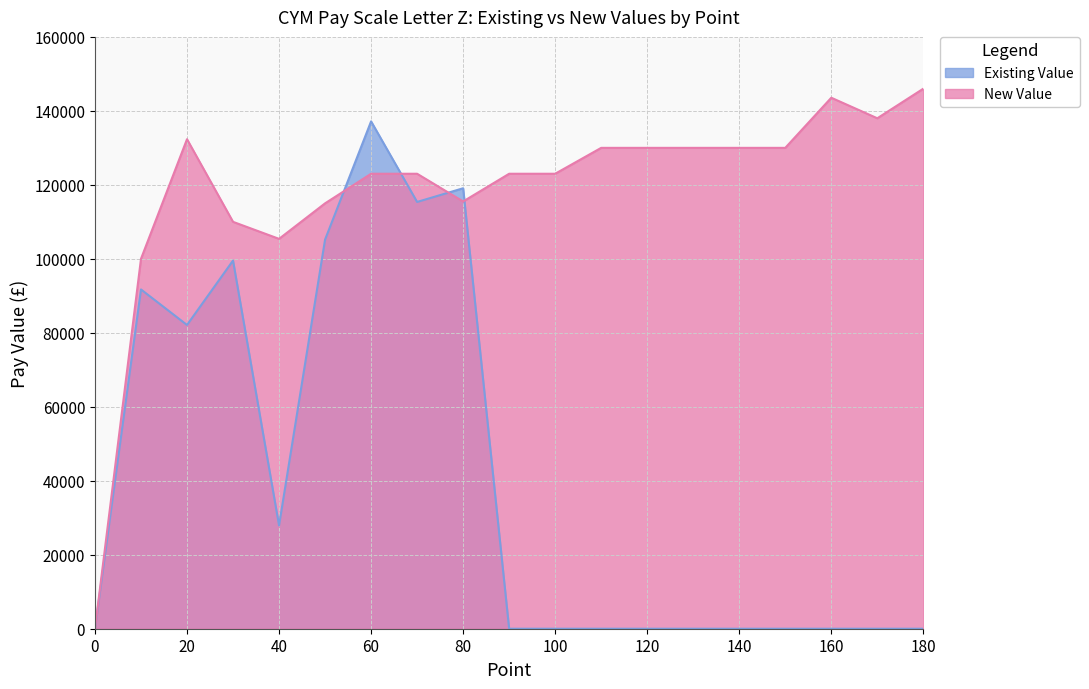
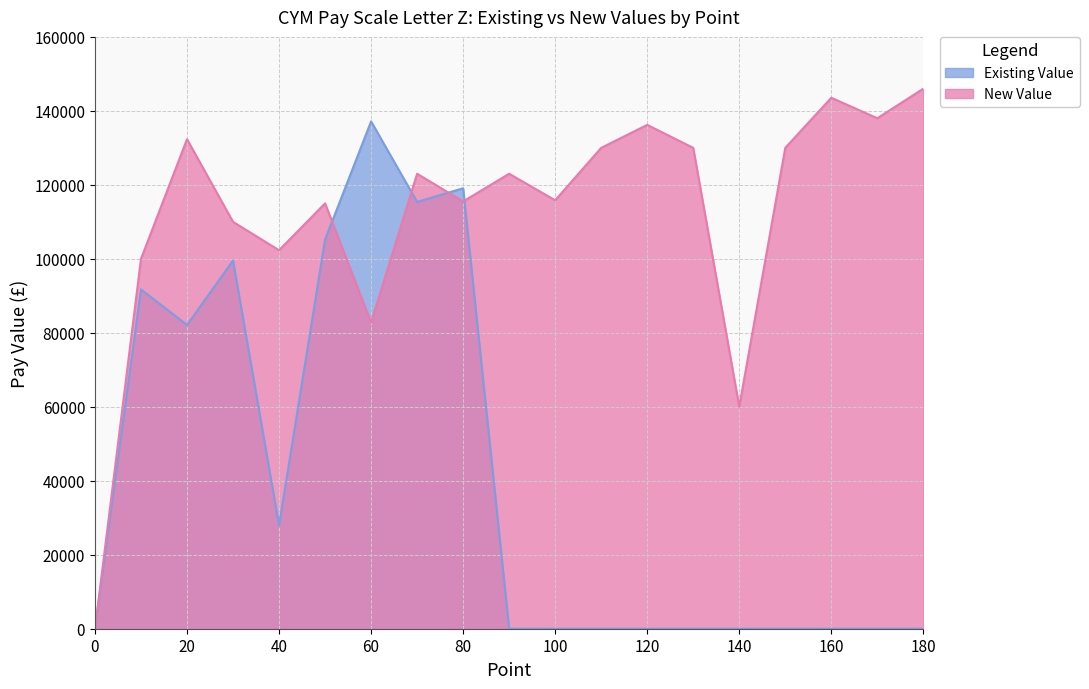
  {
    "Existing Value": {
      "20": 82000,
      "40": 28000,
      "60": 137000,
      "80": 119000,
      "100": 0,
      "120": 0,
      "140": 0,
      "160": 0,
      "180": 0
    },
    "New Value": {
      "20": 132000,
-     "40": 105000,
-     "60": 123000,
+     "40": 102000,
+     "60": 83000,
      "80": 116000,
-     "100": 123000,
-     "120": 130000,
-     "140": 130000,
+     "100": 116000,
+     "120": 136000,
+     "140": 60000,
      "160": 144000,
      "180": 146000
    }
  }
